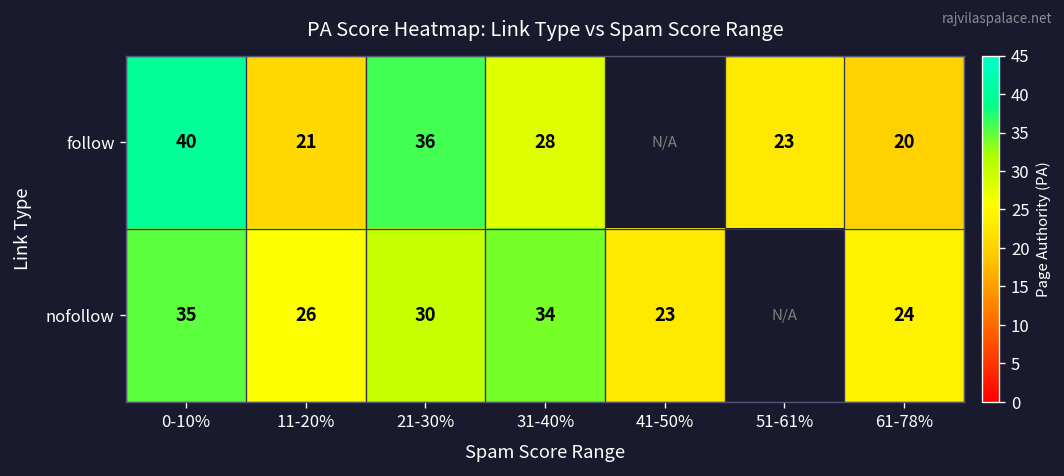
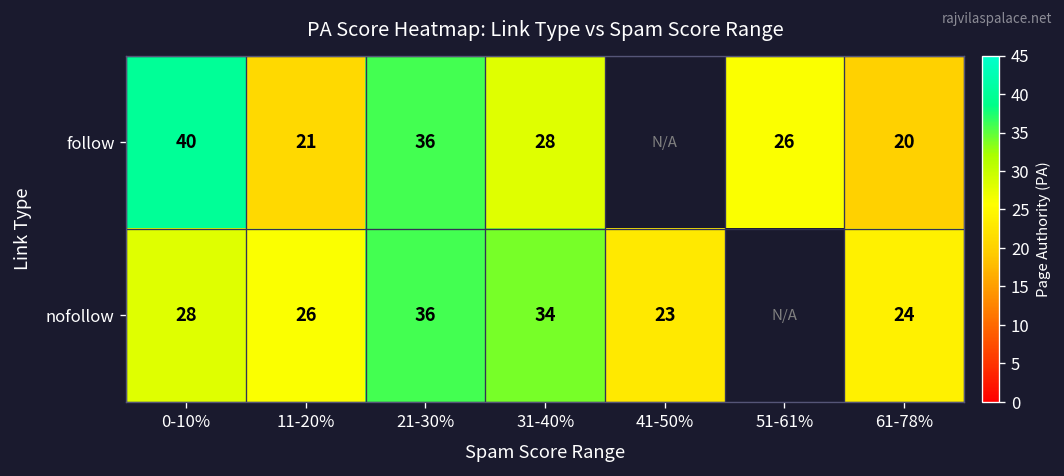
  {
    "follow": {
      "0-10%": 40,
      "11-20%": 21,
      "21-30%": 36,
      "31-40%": 28,
-     "51-61%": 23,
+     "51-61%": 26,
      "61-78%": 20
    },
    "nofollow": {
-     "0-10%": 35,
+     "0-10%": 28,
      "11-20%": 26,
-     "21-30%": 30,
+     "21-30%": 36,
      "31-40%": 34,
      "41-50%": 23,
      "61-78%": 24
    }
  }
